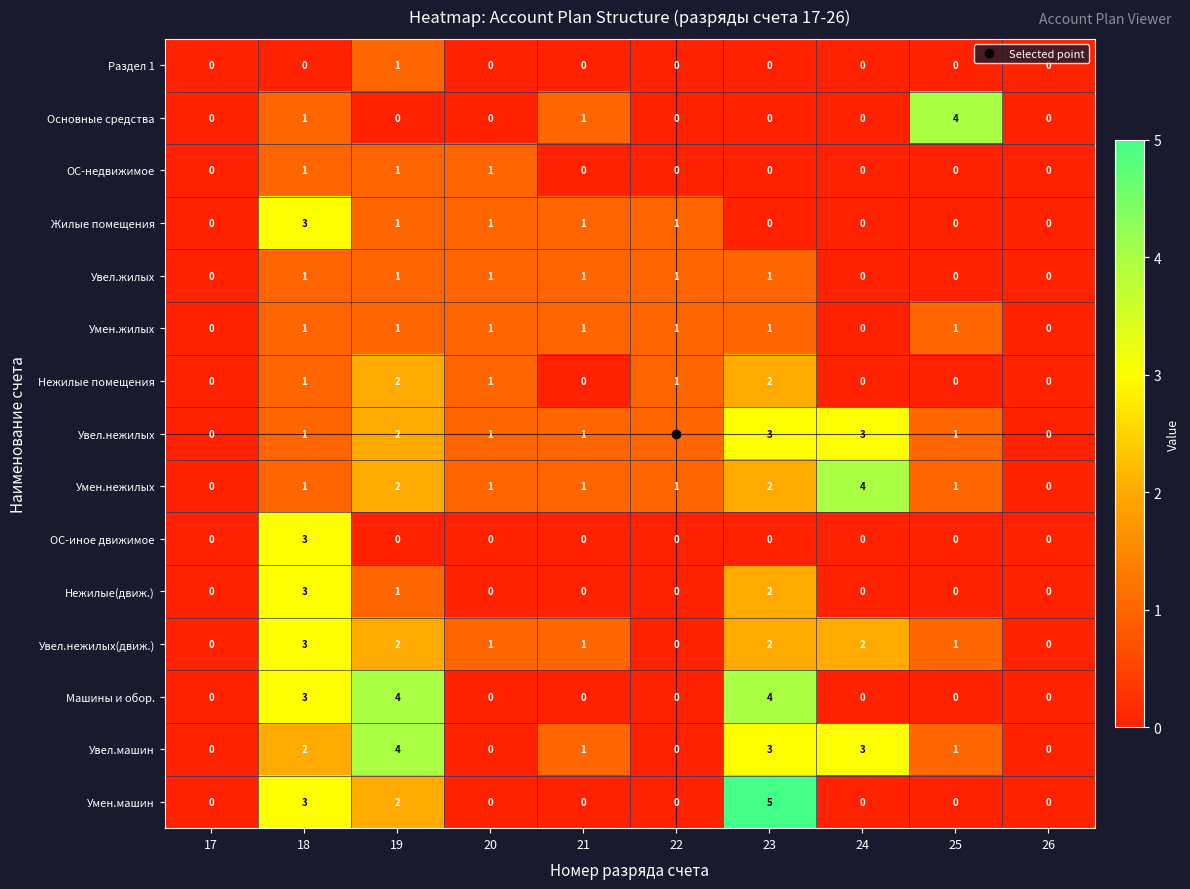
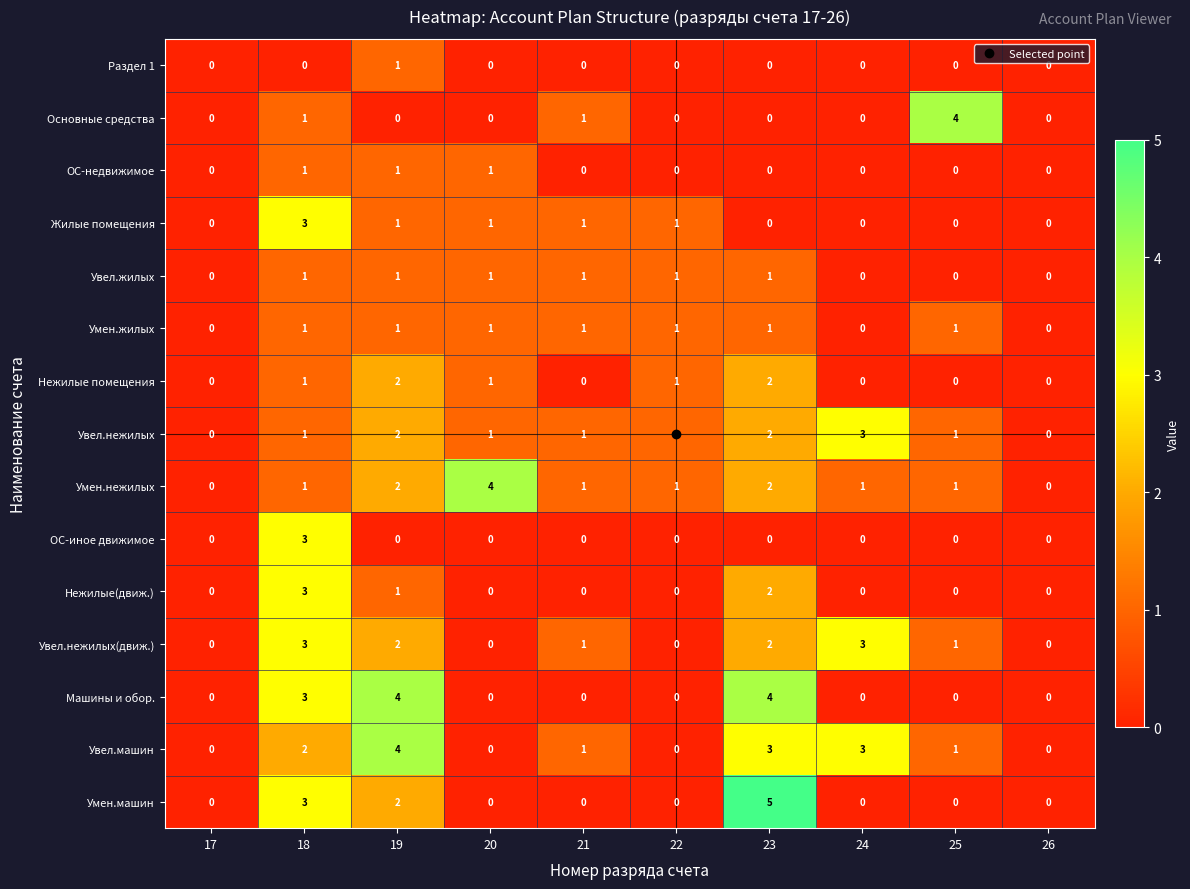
  {
    "Раздел 1": {
      "17": 0,
      "18": 0,
      "19": 1,
      "20": 0,
      "21": 0,
      "22": 0,
      "23": 0,
      "24": 0,
      "25": 0
    },
    "Основные средства": {
      "17": 0,
      "18": 1,
      "19": 0,
      "20": 0,
      "21": 1,
      "22": 0,
      "23": 0,
      "24": 0,
      "25": 4,
      "26": 0
    },
    "ОС-недвижимое": {
      "17": 0,
      "18": 1,
      "19": 1,
      "20": 1,
      "21": 0,
      "22": 0,
      "23": 0,
      "24": 0,
      "25": 0,
      "26": 0
    },
    "Жилые помещения": {
      "17": 0,
      "18": 3,
      "19": 1,
      "20": 1,
      "21": 1,
      "22": 1,
      "23": 0,
      "24": 0,
      "25": 0,
      "26": 0
    },
    "Увел.жилых": {
      "17": 0,
      "18": 1,
      "19": 1,
      "20": 1,
      "21": 1,
      "22": 1,
      "23": 1,
      "24": 0,
      "25": 0,
      "26": 0
    },
    "Умен.жилых": {
      "17": 0,
      "18": 1,
      "19": 1,
      "20": 1,
      "21": 1,
      "22": 1,
      "23": 1,
      "24": 0,
      "25": 1,
      "26": 0
    },
    "Нежилые помещения": {
      "17": 0,
      "18": 1,
      "19": 2,
      "20": 1,
      "21": 0,
      "22": 1,
      "23": 2,
      "24": 0,
      "25": 0,
      "26": 0
    },
    "Увел.нежилых": {
      "17": 0,
      "18": 1,
      "19": 2,
      "20": 1,
      "21": 1,
-     "23": 3,
+     "23": 2,
      "24": 3,
      "25": 1,
      "26": 0
    },
    "Умен.нежилых": {
      "17": 0,
      "18": 1,
      "19": 2,
-     "20": 1,
+     "20": 4,
      "21": 1,
      "22": 1,
      "23": 2,
-     "24": 4,
+     "24": 1,
      "25": 1,
      "26": 0
    },
    "ОС-иное движимое": {
      "17": 0,
      "18": 3,
      "19": 0,
      "20": 0,
      "21": 0,
      "22": 0,
      "23": 0,
      "24": 0,
      "25": 0,
      "26": 0
    },
    "Нежилые(движ.)": {
      "17": 0,
      "18": 3,
      "19": 1,
      "20": 0,
      "21": 0,
      "22": 0,
      "23": 2,
      "24": 0,
      "25": 0,
      "26": 0
    },
    "Увел.нежилых(движ.)": {
      "17": 0,
      "18": 3,
      "19": 2,
-     "20": 1,
+     "20": 0,
      "21": 1,
      "22": 0,
      "23": 2,
-     "24": 2,
+     "24": 3,
      "25": 1,
      "26": 0
    },
    "Машины и обор.": {
      "17": 0,
      "18": 3,
      "19": 4,
      "20": 0,
      "21": 0,
      "22": 0,
      "23": 4,
      "24": 0,
      "25": 0,
      "26": 0
    },
    "Увел.машин": {
      "17": 0,
      "18": 2,
      "19": 4,
      "20": 0,
      "21": 1,
      "22": 0,
      "23": 3,
      "24": 3,
      "25": 1,
      "26": 0
    },
    "Умен.машин": {
      "17": 0,
      "18": 3,
      "19": 2,
      "20": 0,
      "21": 0,
      "22": 0,
      "23": 5,
      "24": 0,
      "25": 0,
      "26": 0
    }
  }
